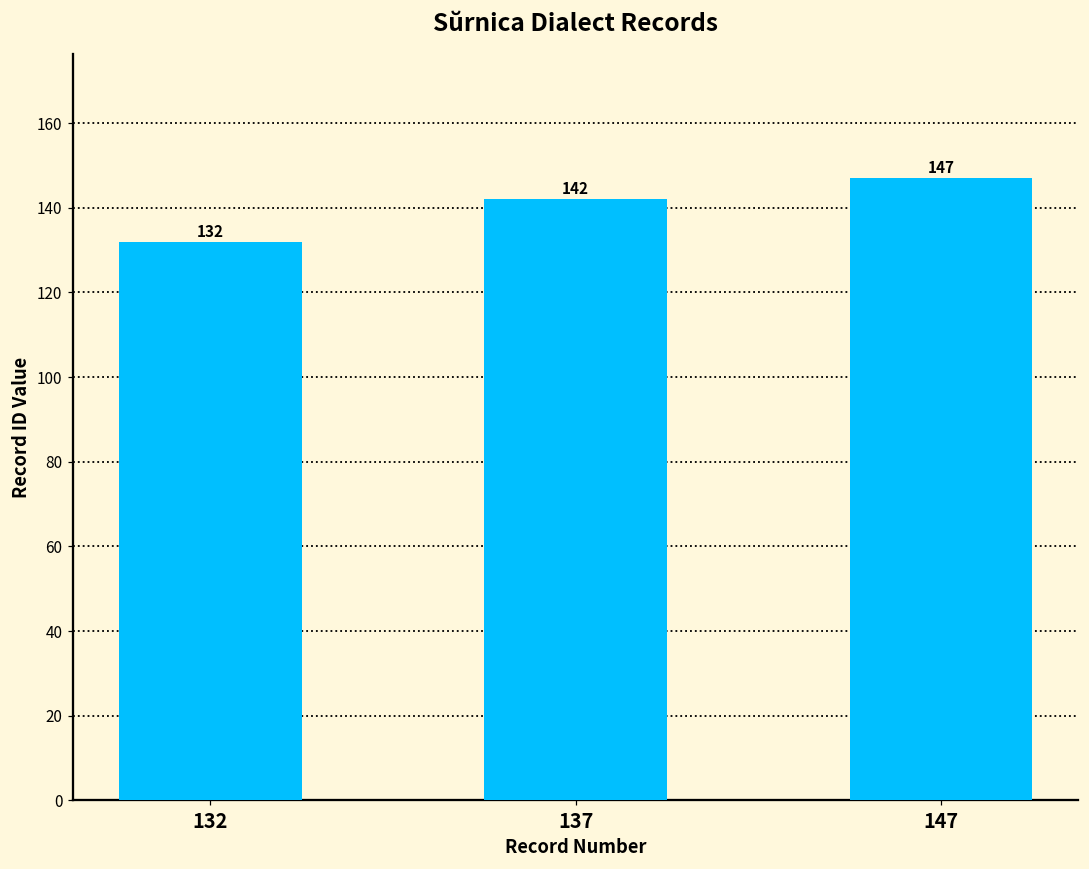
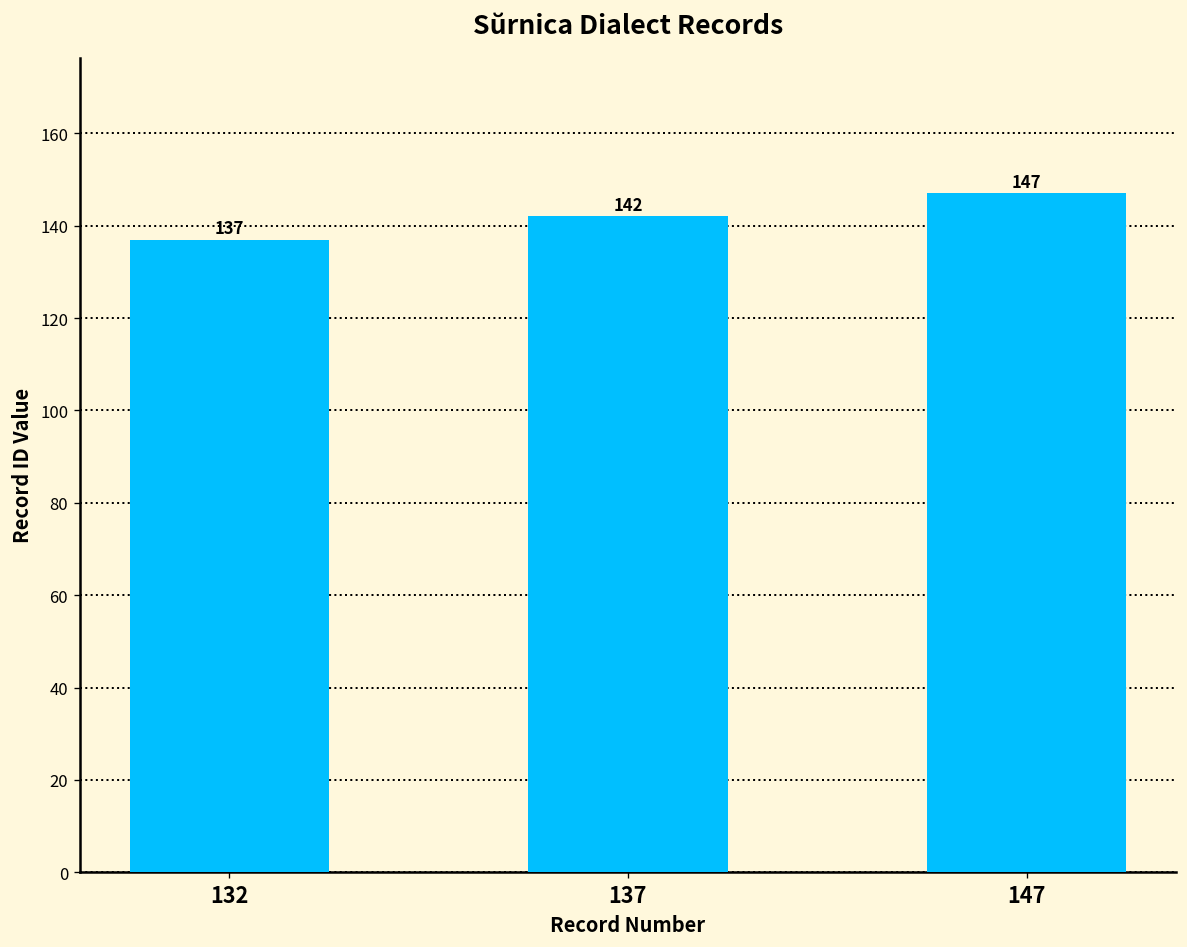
  {
-   "132": 132,
+   "132": 137,
    "137": 142,
    "147": 147
  }
